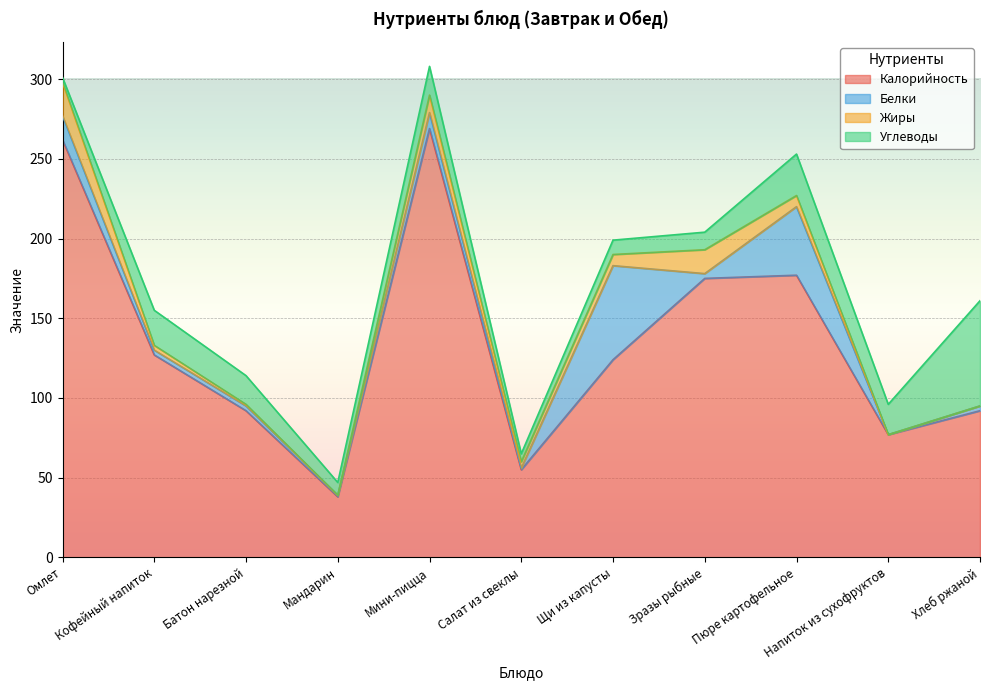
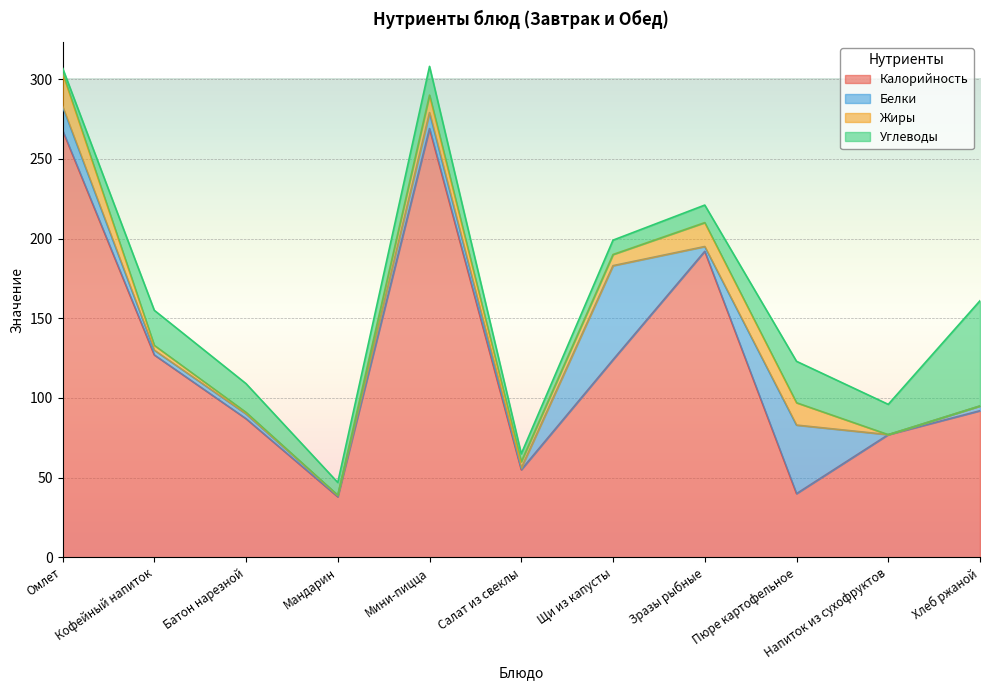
  {
    "Калорийность": {
-     "Омлет": 262,
+     "Омлет": 268,
      "Кофейный напиток": 127,
-     "Батон нарезной": 92,
+     "Батон нарезной": 87,
      "Мини-пицца": 269,
      "Щи из капусты": 124,
-     "Зразы рыбные": 175,
-     "Пюре картофельное": 177,
+     "Зразы рыбные": 192,
+     "Пюре картофельное": 40,
      "Хлеб ржаной": 92
    },
    "Белки": {
      "Омлет": 15,
      "Кофейный напиток": 3,
      "Мини-пицца": 10,
      "Щи из капусты": 59,
      "Зразы рыбные": 3,
      "Пюре картофельное": 43
    },
    "Жиры": {
      "Омлет": 21,
      "Кофейный напиток": 3,
      "Мини-пицца": 11,
      "Салат из свеклы": 4,
      "Щи из капусты": 7,
      "Зразы рыбные": 15,
-     "Пюре картофельное": 7
+     "Пюре картофельное": 14
    },
    "Углеводы": {
      "Омлет": 3,
      "Кофейный напиток": 22,
      "Батон нарезной": 18,
      "Мандарин": 8,
      "Мини-пицца": 18,
      "Салат из свеклы": 5,
      "Щи из капусты": 9,
      "Зразы рыбные": 11,
      "Пюре картофельное": 26,
      "Напиток из сухофруктов": 19,
      "Хлеб ржаной": 66
    }
  }
